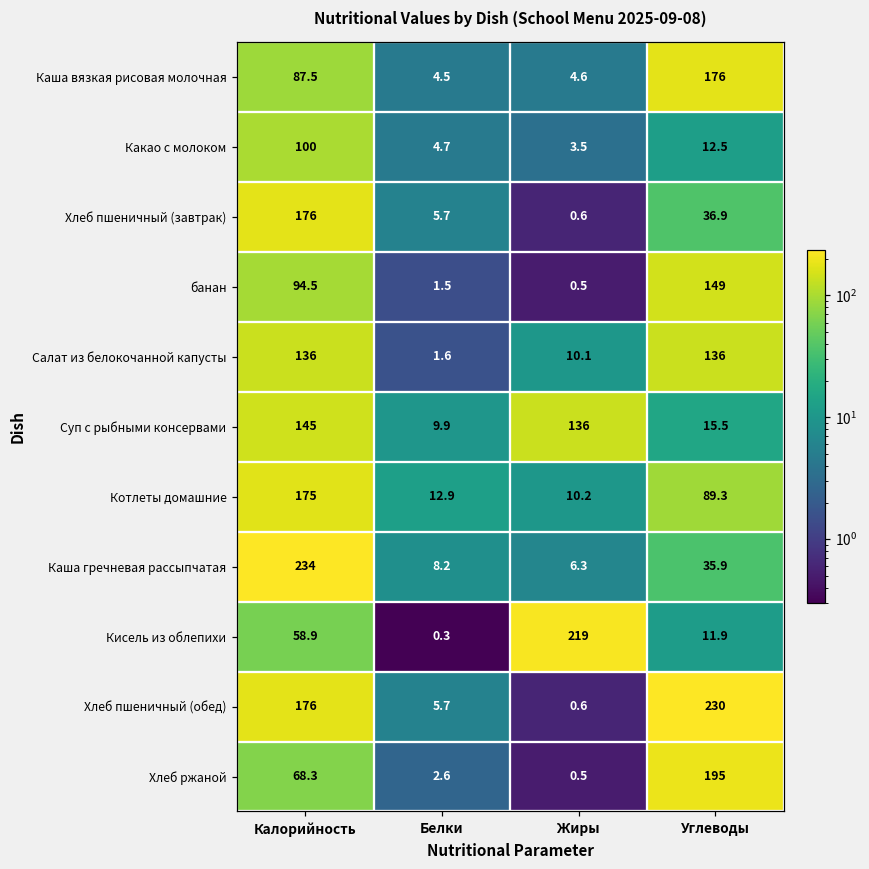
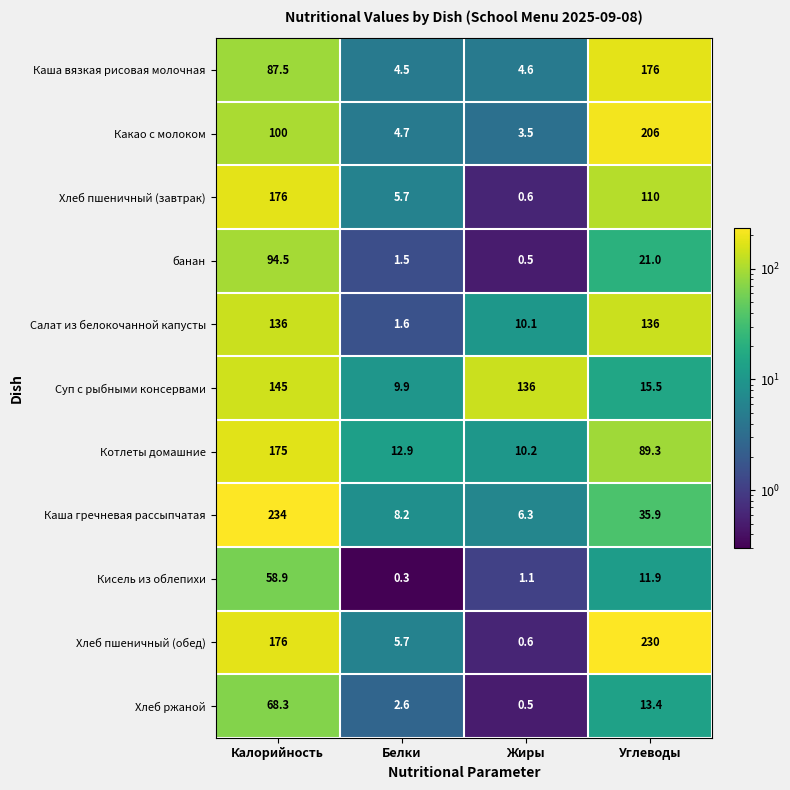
  {
    "Каша вязкая рисовая молочная": {
      "Калорийность": 87.5,
      "Белки": 4.5,
      "Жиры": 4.6,
      "Углеводы": 176
    },
    "Какао с молоком": {
      "Калорийность": 100,
      "Белки": 4.7,
      "Жиры": 3.5,
-     "Углеводы": 12.5
+     "Углеводы": 206
    },
    "Хлеб пшеничный (завтрак)": {
      "Калорийность": 176,
      "Белки": 5.7,
      "Жиры": 0.6,
-     "Углеводы": 36.9
+     "Углеводы": 110
    },
    "банан": {
      "Калорийность": 94.5,
      "Белки": 1.5,
      "Жиры": 0.5,
-     "Углеводы": 149
+     "Углеводы": 21.0
    },
    "Салат из белокочанной капусты": {
      "Калорийность": 136,
      "Белки": 1.6,
      "Жиры": 10.1,
      "Углеводы": 136
    },
    "Суп с рыбными консервами": {
      "Калорийность": 145,
      "Белки": 9.9,
      "Жиры": 136,
      "Углеводы": 15.5
    },
    "Котлеты домашние": {
      "Калорийность": 175,
      "Белки": 12.9,
      "Жиры": 10.2,
      "Углеводы": 89.3
    },
    "Каша гречневая рассыпчатая": {
      "Калорийность": 234,
      "Белки": 8.2,
      "Жиры": 6.3,
      "Углеводы": 35.9
    },
    "Кисель из облепихи": {
      "Калорийность": 58.9,
      "Белки": 0.3,
-     "Жиры": 219,
+     "Жиры": 1.1,
      "Углеводы": 11.9
    },
    "Хлеб пшеничный (обед)": {
      "Калорийность": 176,
      "Белки": 5.7,
      "Жиры": 0.6,
      "Углеводы": 230
    },
    "Хлеб ржаной": {
      "Калорийность": 68.3,
      "Белки": 2.6,
      "Жиры": 0.5,
-     "Углеводы": 195
+     "Углеводы": 13.4
    }
  }
